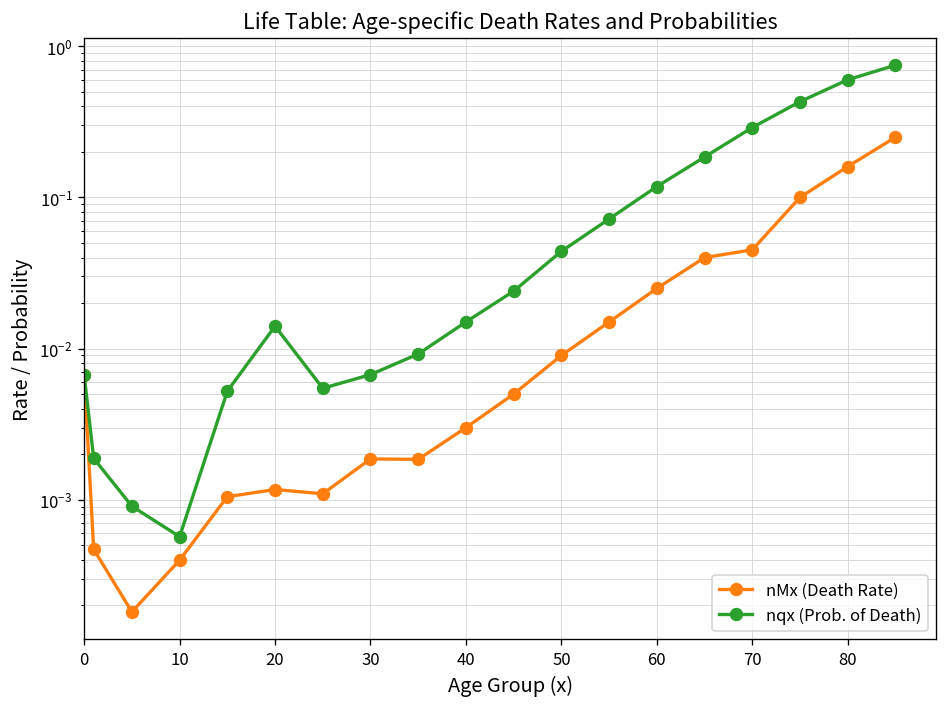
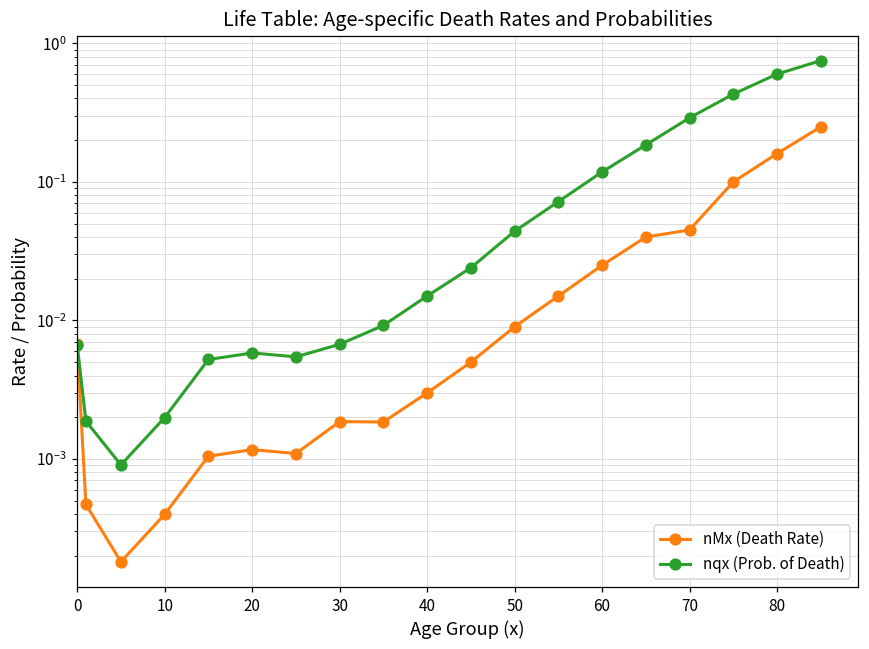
  {
    "nMx (Death Rate)": {
      "10": 0.0004,
      "20": 0.0012,
      "30": 0.0019,
      "40": 0.0030,
      "50": 0.009,
      "60": 0.025,
      "70": 0.045,
      "80": 0.16
    },
    "nqx (Prob. of Death)": {
-     "10": 0.0006,
-     "20": 0.014,
+     "10": 0.0020,
+     "20": 0.006,
      "30": 0.007,
      "40": 0.015,
      "50": 0.044,
      "60": 0.12,
      "70": 0.29,
      "80": 0.6
    }
  }
